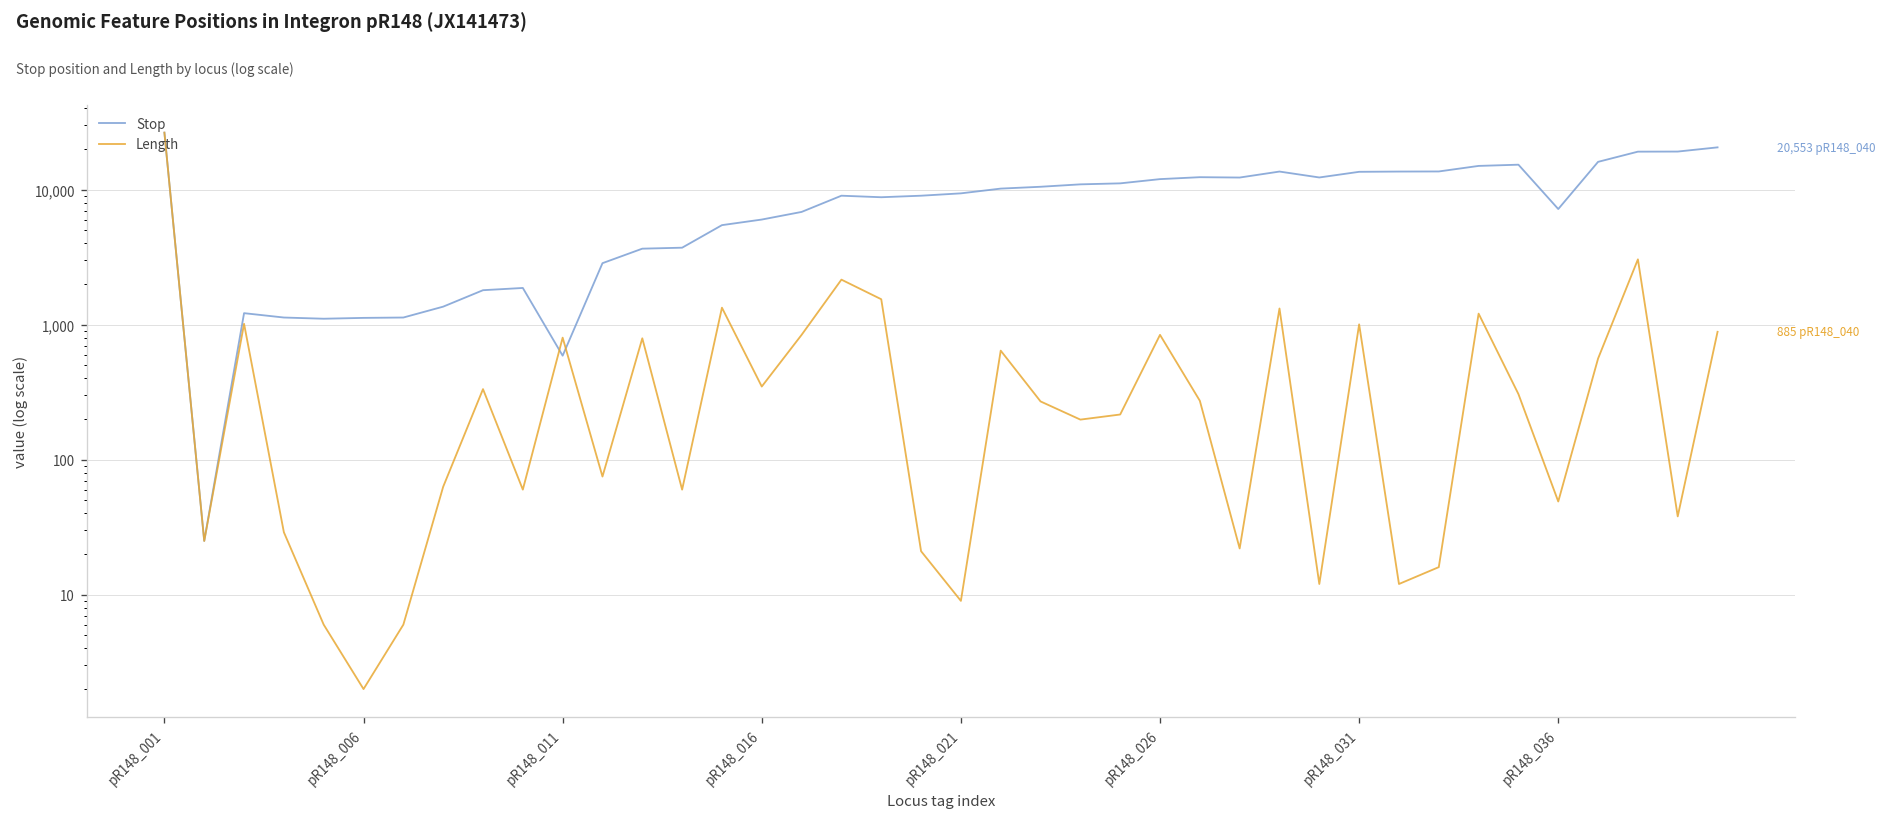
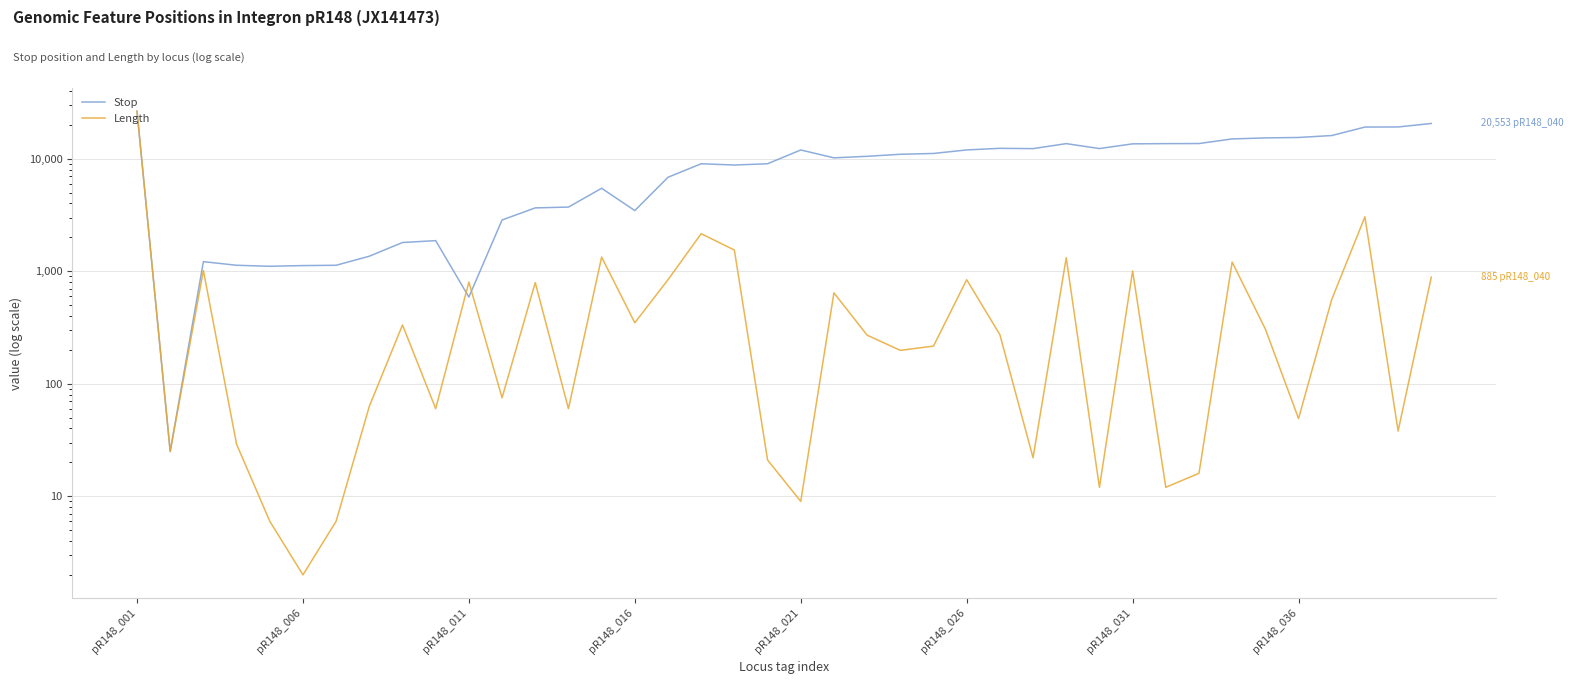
  {
    "Stop": {
      "pR148_006": "1,100",
      "pR148_011": "600",
-     "pR148_016": "6,000",
-     "pR148_021": "9,000",
+     "pR148_016": "3,500",
+     "pR148_021": "12,000",
      "pR148_026": "12,000",
      "pR148_031": "14,000",
-     "pR148_036": "7,000"
+     "pR148_036": "15,000"
    },
    "Length": {
      "pR148_006": "2",
      "pR148_011": "800",
      "pR148_016": "350",
      "pR148_021": "9",
      "pR148_026": "800",
      "pR148_031": "1,000",
      "pR148_036": "50"
    }
  }
